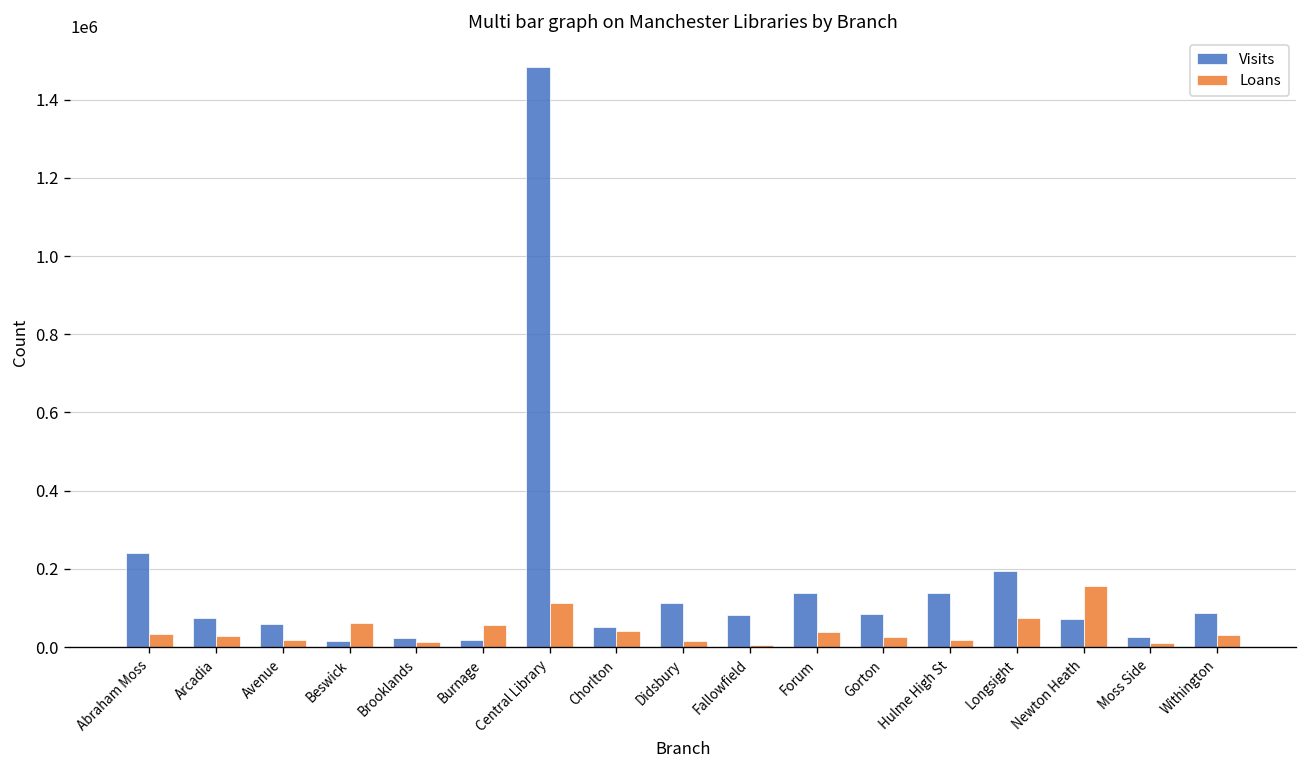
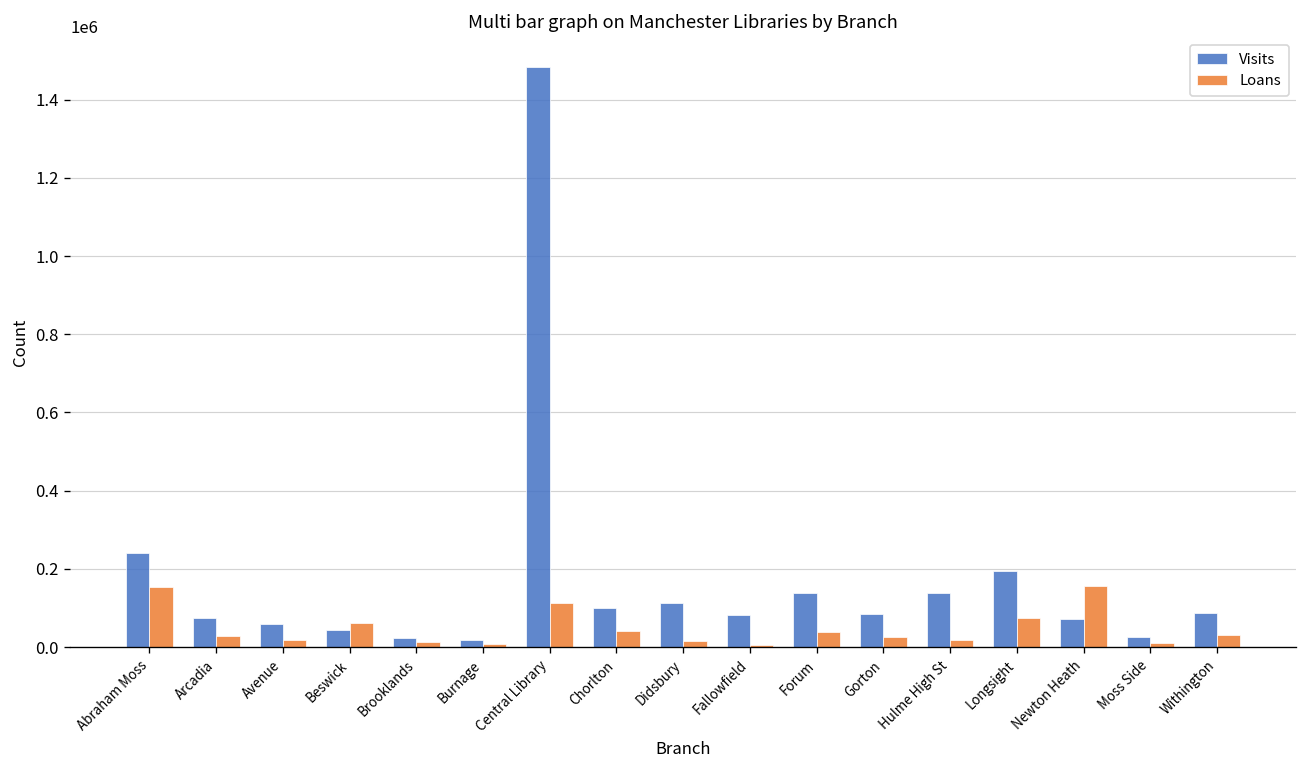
  {
    "Visits": {
      "Abraham Moss": 240000,
      "Arcadia": 70000,
      "Avenue": 60000,
-     "Beswick": 20000,
+     "Beswick": 40000,
      "Brooklands": 20000,
      "Burnage": 20000,
      "Central Library": 1480000,
-     "Chorlton": 50000,
+     "Chorlton": 100000,
      "Didsbury": 110000,
      "Fallowfield": 80000,
      "Forum": 140000,
      "Gorton": 80000,
      "Hulme High St": 140000,
      "Longsight": 190000,
      "Newton Heath": 70000,
      "Moss Side": 30000,
      "Withington": 90000
    },
    "Loans": {
-     "Abraham Moss": 30000,
+     "Abraham Moss": 150000,
      "Arcadia": 30000,
      "Avenue": 20000,
      "Beswick": 60000,
      "Brooklands": 10000,
-     "Burnage": 60000,
+     "Burnage": 10000,
      "Central Library": 110000,
      "Chorlton": 40000,
      "Didsbury": 10000,
      "Forum": 40000,
      "Gorton": 30000,
      "Hulme High St": 20000,
      "Longsight": 70000,
      "Newton Heath": 160000,
      "Moss Side": 10000,
      "Withington": 30000
    }
  }
